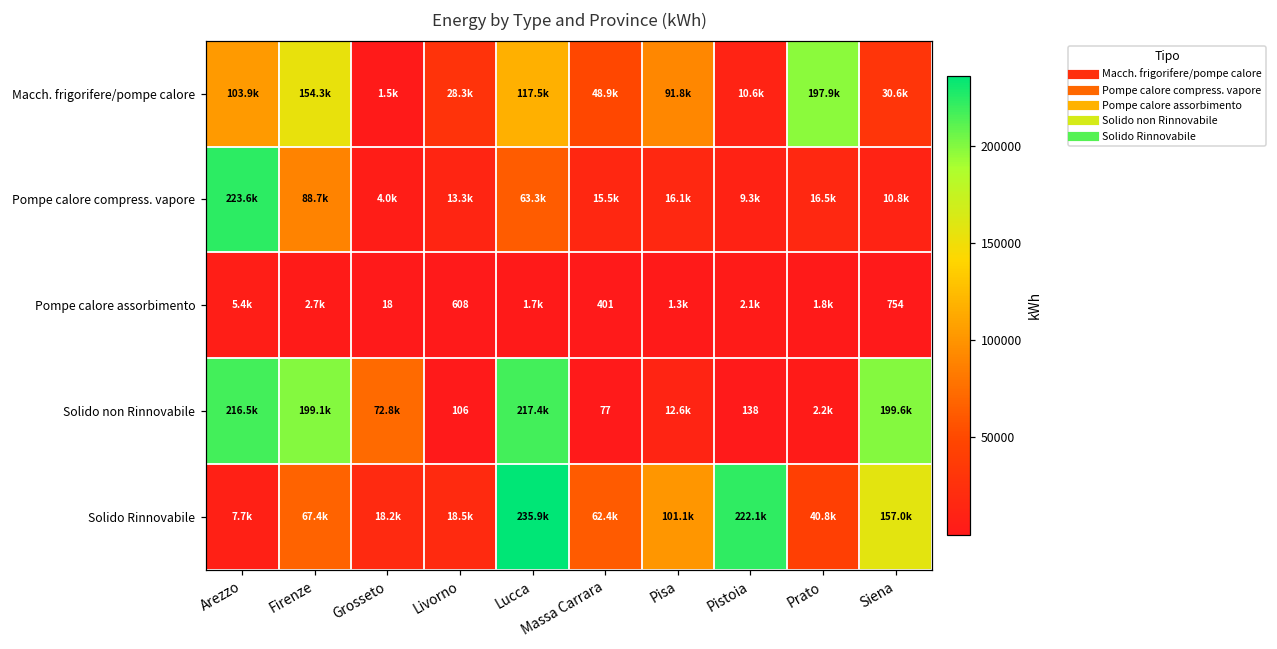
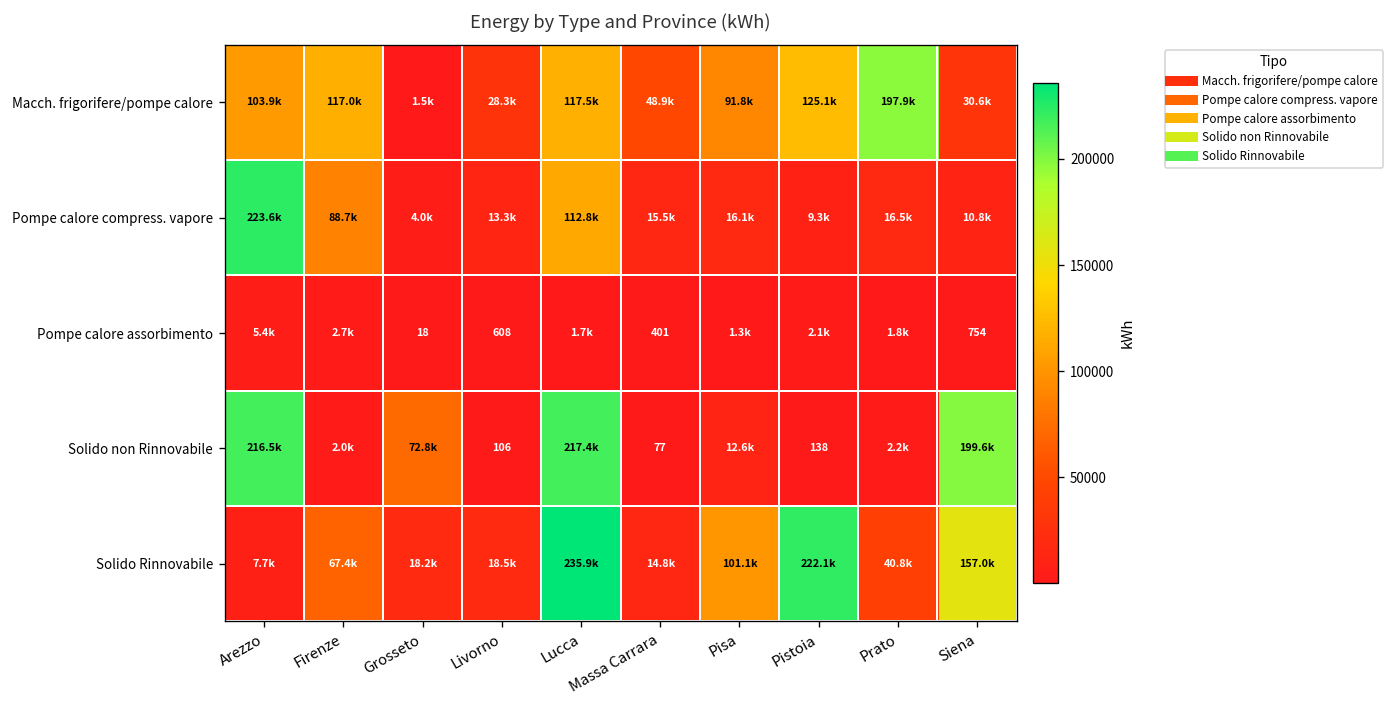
  {
    "Macch. frigorifere/pompe calore": {
      "Arezzo": "103.9k",
-     "Firenze": "154.3k",
+     "Firenze": "117.0k",
      "Grosseto": "1.5k",
      "Livorno": "28.3k",
      "Lucca": "117.5k",
      "Massa Carrara": "48.9k",
      "Pisa": "91.8k",
-     "Pistoia": "10.6k",
+     "Pistoia": "125.1k",
      "Prato": "197.9k",
      "Siena": "30.6k"
    },
    "Pompe calore compress. vapore": {
      "Arezzo": "223.6k",
      "Firenze": "88.7k",
      "Grosseto": "4.0k",
      "Livorno": "13.3k",
-     "Lucca": "63.3k",
+     "Lucca": "112.8k",
      "Massa Carrara": "15.5k",
      "Pisa": "16.1k",
      "Pistoia": "9.3k",
      "Prato": "16.5k",
      "Siena": "10.8k"
    },
    "Pompe calore assorbimento": {
      "Arezzo": "5.4k",
      "Firenze": "2.7k",
      "Grosseto": "18",
      "Livorno": "608",
      "Lucca": "1.7k",
      "Massa Carrara": "401",
      "Pisa": "1.3k",
      "Pistoia": "2.1k",
      "Prato": "1.8k",
      "Siena": "754"
    },
    "Solido non Rinnovabile": {
      "Arezzo": "216.5k",
-     "Firenze": "199.1k",
+     "Firenze": "2.0k",
      "Grosseto": "72.8k",
      "Livorno": "106",
      "Lucca": "217.4k",
      "Massa Carrara": "77",
      "Pisa": "12.6k",
      "Pistoia": "138",
      "Prato": "2.2k",
      "Siena": "199.6k"
    },
    "Solido Rinnovabile": {
      "Arezzo": "7.7k",
      "Firenze": "67.4k",
      "Grosseto": "18.2k",
      "Livorno": "18.5k",
      "Lucca": "235.9k",
-     "Massa Carrara": "62.4k",
+     "Massa Carrara": "14.8k",
      "Pisa": "101.1k",
      "Pistoia": "222.1k",
      "Prato": "40.8k",
      "Siena": "157.0k"
    }
  }
